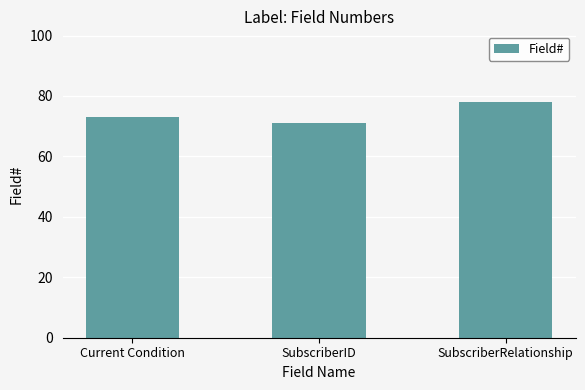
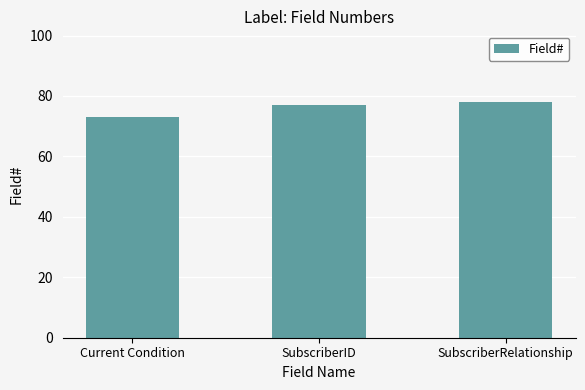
  {
    "Current Condition": 73,
-   "SubscriberID": 71,
+   "SubscriberID": 77,
    "SubscriberRelationship": 78
  }
